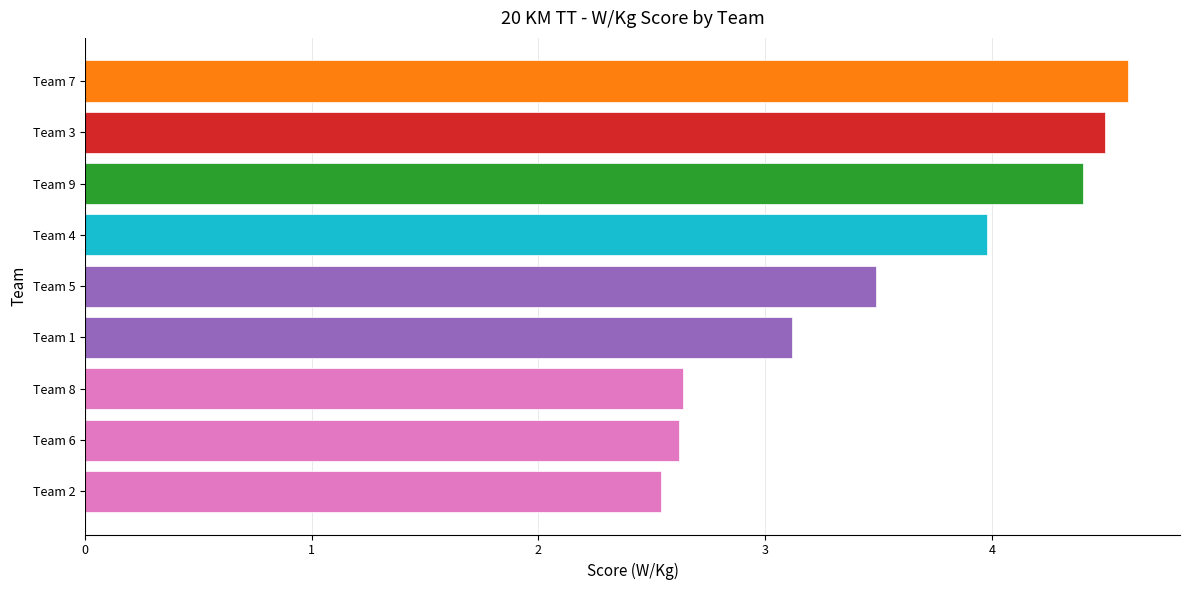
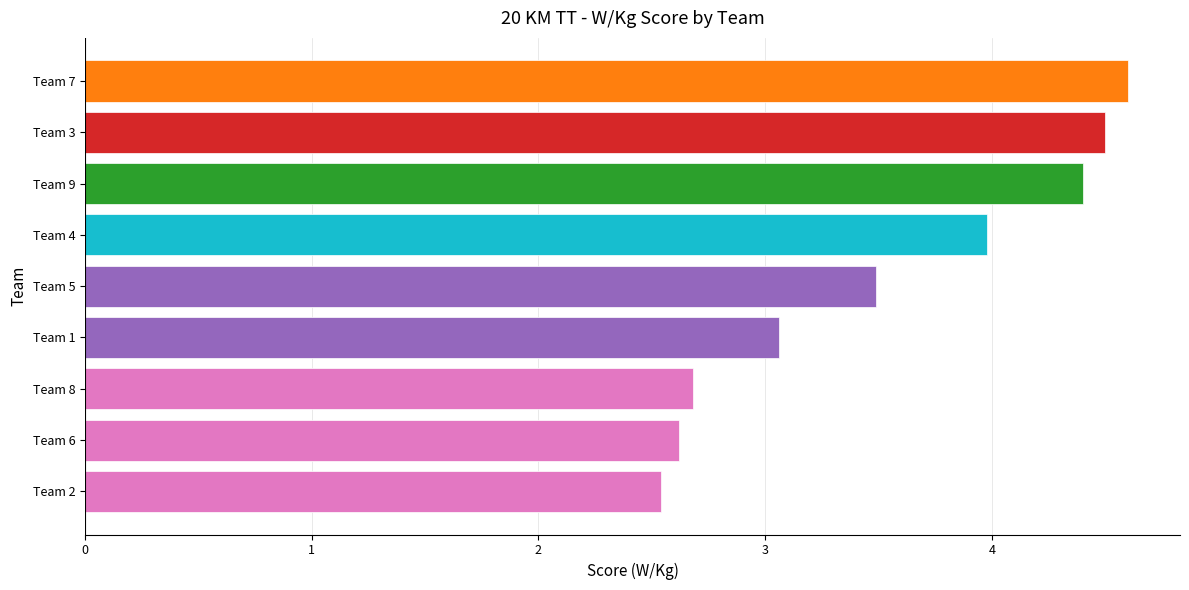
  {
    "Team 7": 4.60,
    "Team 3": 4.50,
    "Team 9": 4.40,
    "Team 4": 3.98,
    "Team 5": 3.49,
-   "Team 1": 3.12,
-   "Team 8": 2.64,
+   "Team 1": 3.06,
+   "Team 8": 2.68,
    "Team 6": 2.62,
    "Team 2": 2.54
  }
